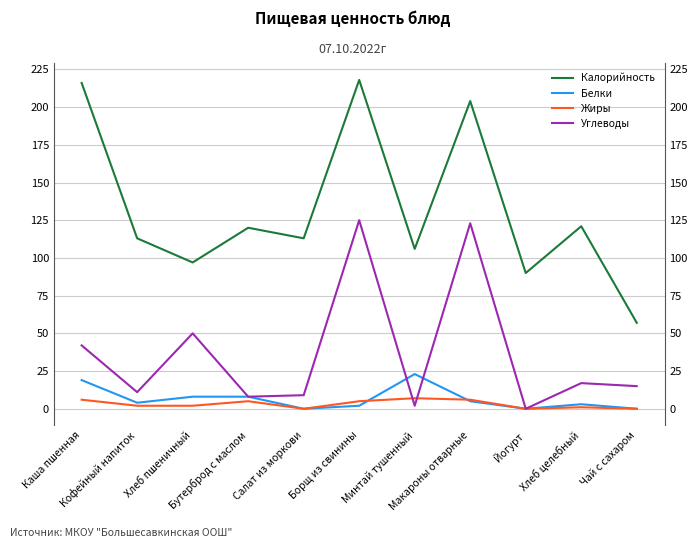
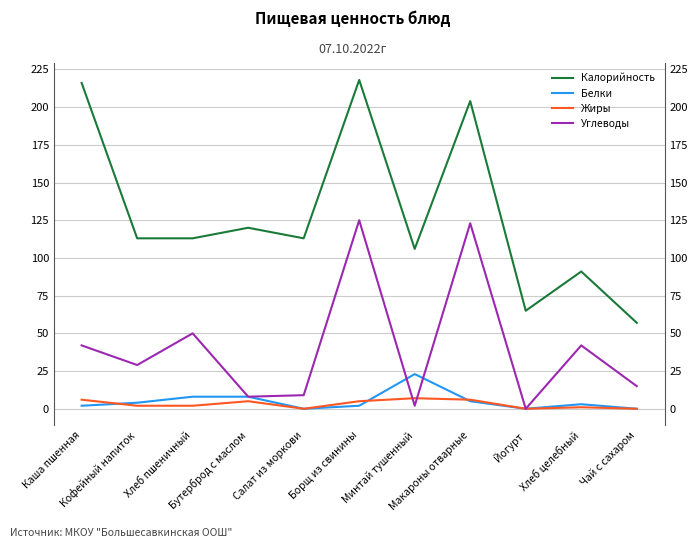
  {
    "Калорийность": {
      "Каша пшенная": 216,
      "Кофейный напиток": 113,
-     "Хлеб пшеничный": 97,
+     "Хлеб пшеничный": 113,
      "Бутерброд с маслом": 120,
      "Салат из моркови": 113,
      "Борщ из свинины": 218,
      "Минтай тушенный": 106,
      "Макароны отварные": 204,
-     "Йогурт": 90,
-     "Хлеб целебный": 121,
+     "Йогурт": 65,
+     "Хлеб целебный": 91,
      "Чай с сахаром": 57
    },
    "Белки": {
-     "Каша пшенная": 19,
+     "Каша пшенная": 2,
      "Кофейный напиток": 4,
      "Хлеб пшеничный": 8,
      "Борщ из свинины": 2,
      "Минтай тушенный": 23,
      "Хлеб целебный": 3
    },
    "Жиры": {
      "Каша пшенная": 6,
      "Кофейный напиток": 2,
      "Хлеб пшеничный": 2,
      "Бутерброд с маслом": 5,
      "Борщ из свинины": 5,
      "Минтай тушенный": 7,
      "Хлеб целебный": 1
    },
    "Углеводы": {
      "Каша пшенная": 42,
-     "Кофейный напиток": 11,
+     "Кофейный напиток": 29,
      "Хлеб пшеничный": 50,
      "Салат из моркови": 9,
      "Борщ из свинины": 125,
      "Минтай тушенный": 2,
      "Макароны отварные": 123,
-     "Хлеб целебный": 17,
+     "Хлеб целебный": 42,
      "Чай с сахаром": 15
    }
  }
